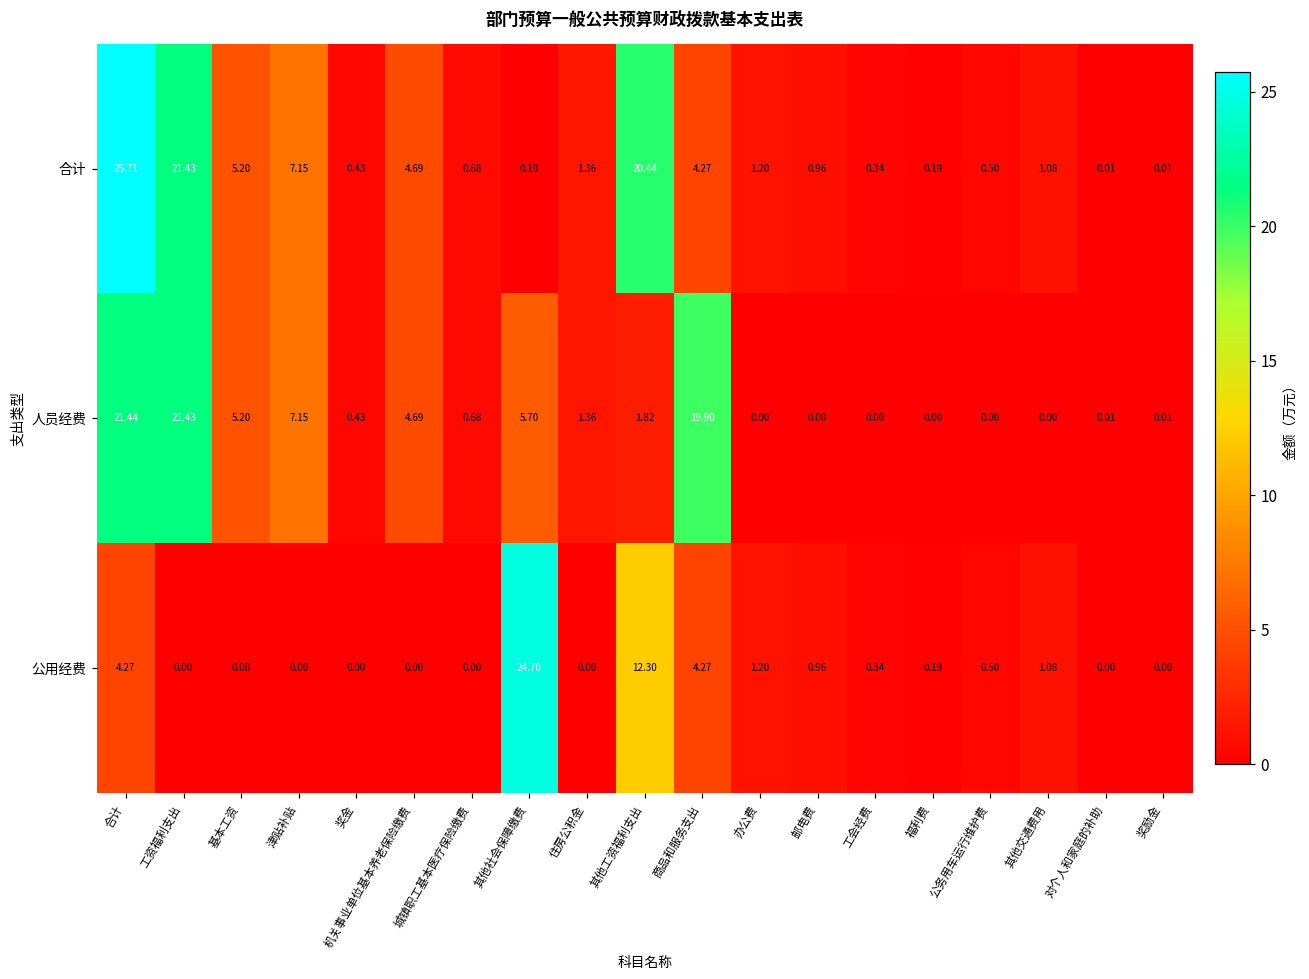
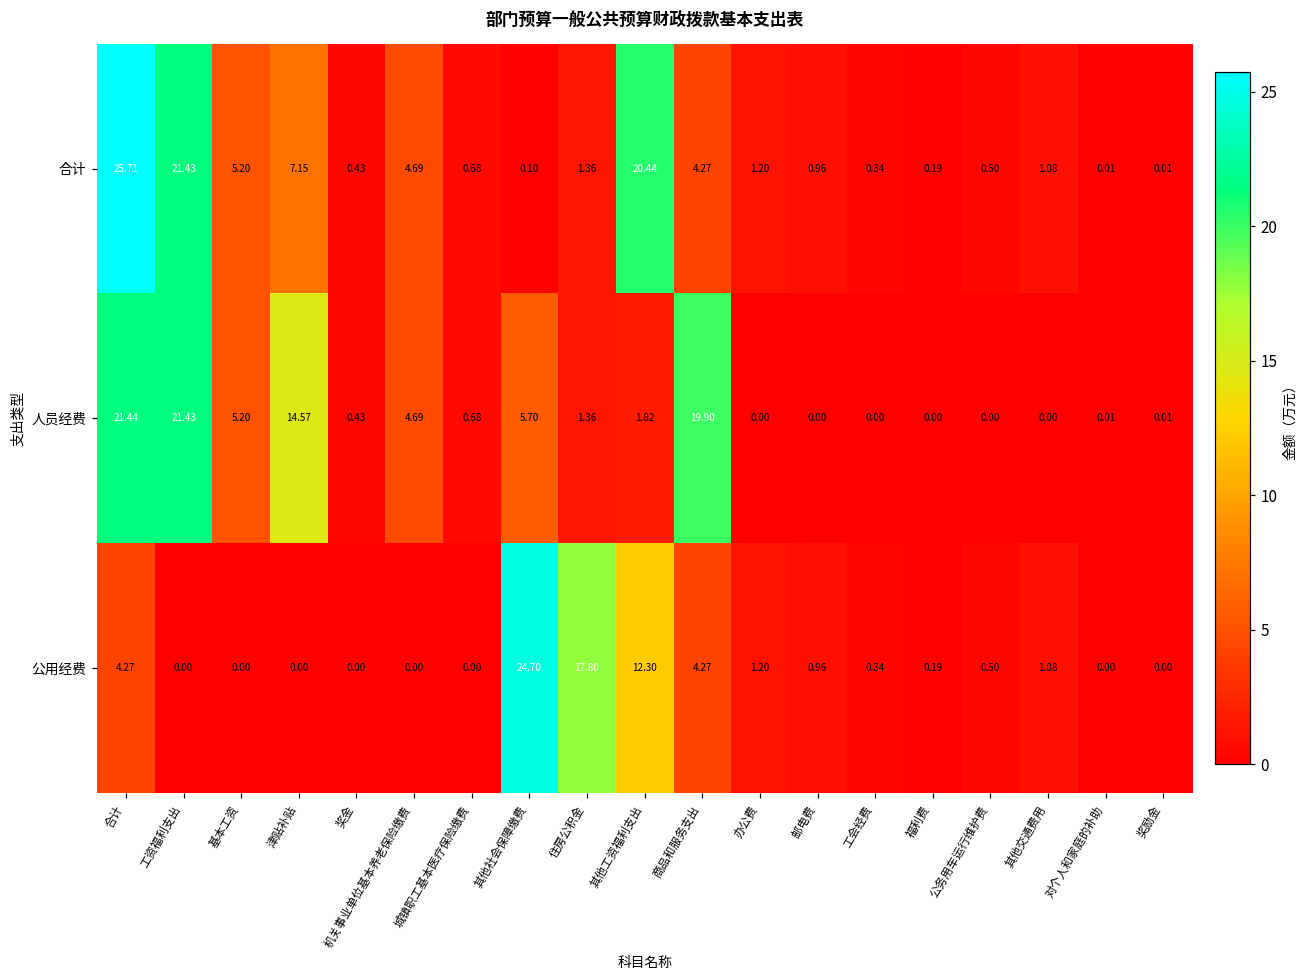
  {
    "合计": {
      "合计": 25.71,
      "工资福利支出": 21.43,
      "基本工资": 5.20,
      "津贴补贴": 7.15,
      "奖金": 0.43,
      "机关事业单位基本养老保险缴费": 4.69,
      "城镇职工基本医疗保险缴费": 0.68,
      "其他社会保障缴费": 0.10,
      "住房公积金": 1.36,
      "其他工资福利支出": 20.44,
      "商品和服务支出": 4.27,
      "办公费": 1.20,
      "邮电费": 0.96,
      "工会经费": 0.34,
      "福利费": 0.19,
      "公务用车运行维护费": 0.50,
      "其他交通费用": 1.08,
      "对个人和家庭的补助": 0.01,
      "奖励金": 0.01
    },
    "人员经费": {
      "合计": 21.44,
      "工资福利支出": 21.43,
      "基本工资": 5.20,
-     "津贴补贴": 7.15,
+     "津贴补贴": 14.57,
      "奖金": 0.43,
      "机关事业单位基本养老保险缴费": 4.69,
      "城镇职工基本医疗保险缴费": 0.68,
      "其他社会保障缴费": 5.70,
      "住房公积金": 1.36,
      "其他工资福利支出": 1.82,
      "商品和服务支出": 19.90,
      "办公费": 0.00,
      "邮电费": 0.00,
      "工会经费": 0.00,
      "福利费": 0.00,
      "公务用车运行维护费": 0.00,
      "其他交通费用": 0.00,
      "对个人和家庭的补助": 0.01,
      "奖励金": 0.01
    },
    "公用经费": {
      "合计": 4.27,
      "工资福利支出": 0.00,
      "基本工资": 0.00,
      "津贴补贴": 0.00,
      "奖金": 0.00,
      "机关事业单位基本养老保险缴费": 0.00,
      "城镇职工基本医疗保险缴费": 0.00,
      "其他社会保障缴费": 24.70,
-     "住房公积金": 0.00,
+     "住房公积金": 17.80,
      "其他工资福利支出": 12.30,
      "商品和服务支出": 4.27,
      "办公费": 1.20,
      "邮电费": 0.96,
      "工会经费": 0.34,
      "福利费": 0.19,
      "公务用车运行维护费": 0.50,
      "其他交通费用": 1.08,
      "对个人和家庭的补助": 0.00,
      "奖励金": 0.00
    }
  }
